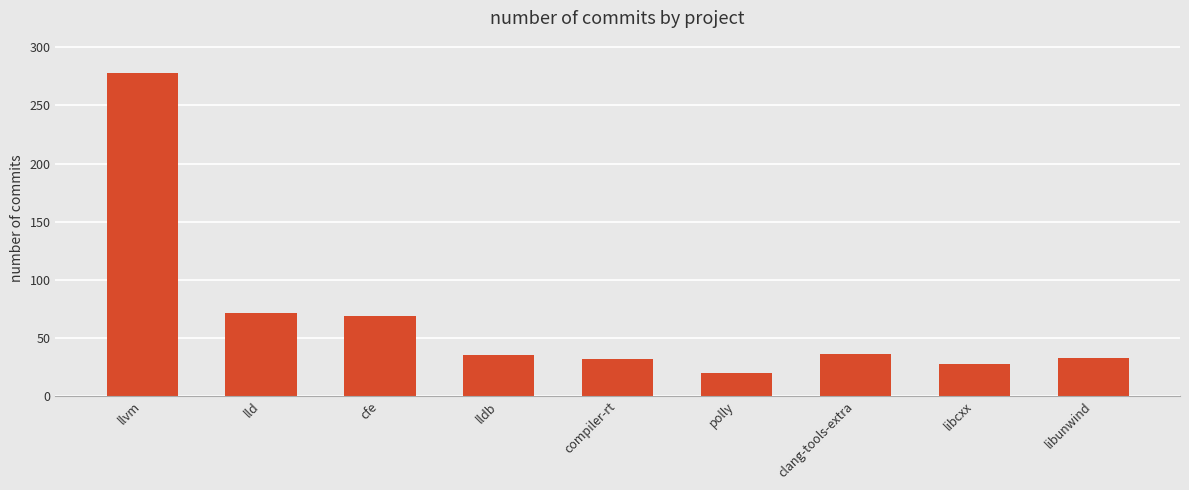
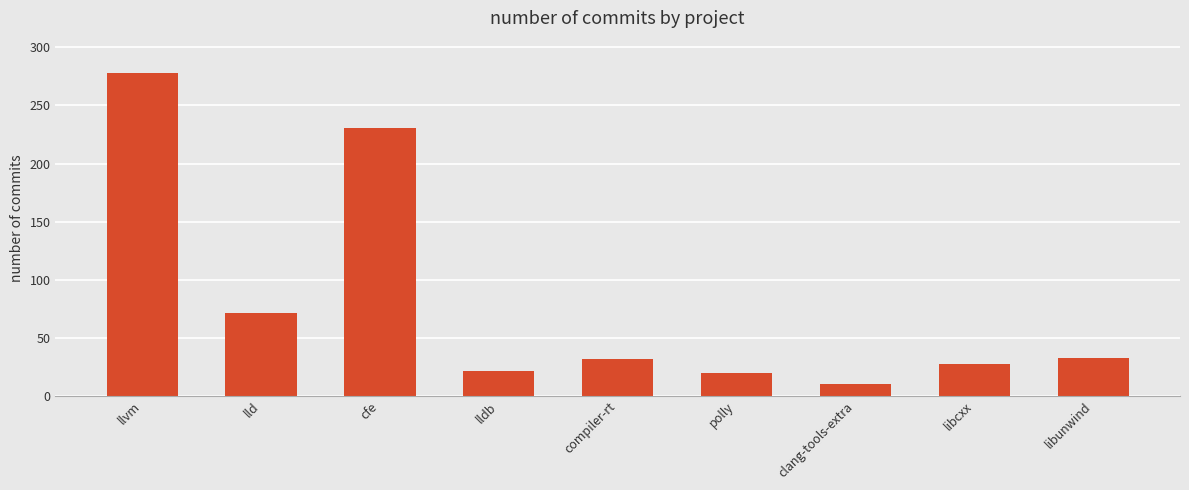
  {
    "llvm": 278,
    "lld": 71,
-   "cfe": 69,
-   "lldb": 35,
+   "cfe": 231,
+   "lldb": 21,
    "compiler-rt": 32,
    "polly": 20,
-   "clang-tools-extra": 36,
+   "clang-tools-extra": 10,
    "libcxx": 27,
    "libunwind": 33
  }
